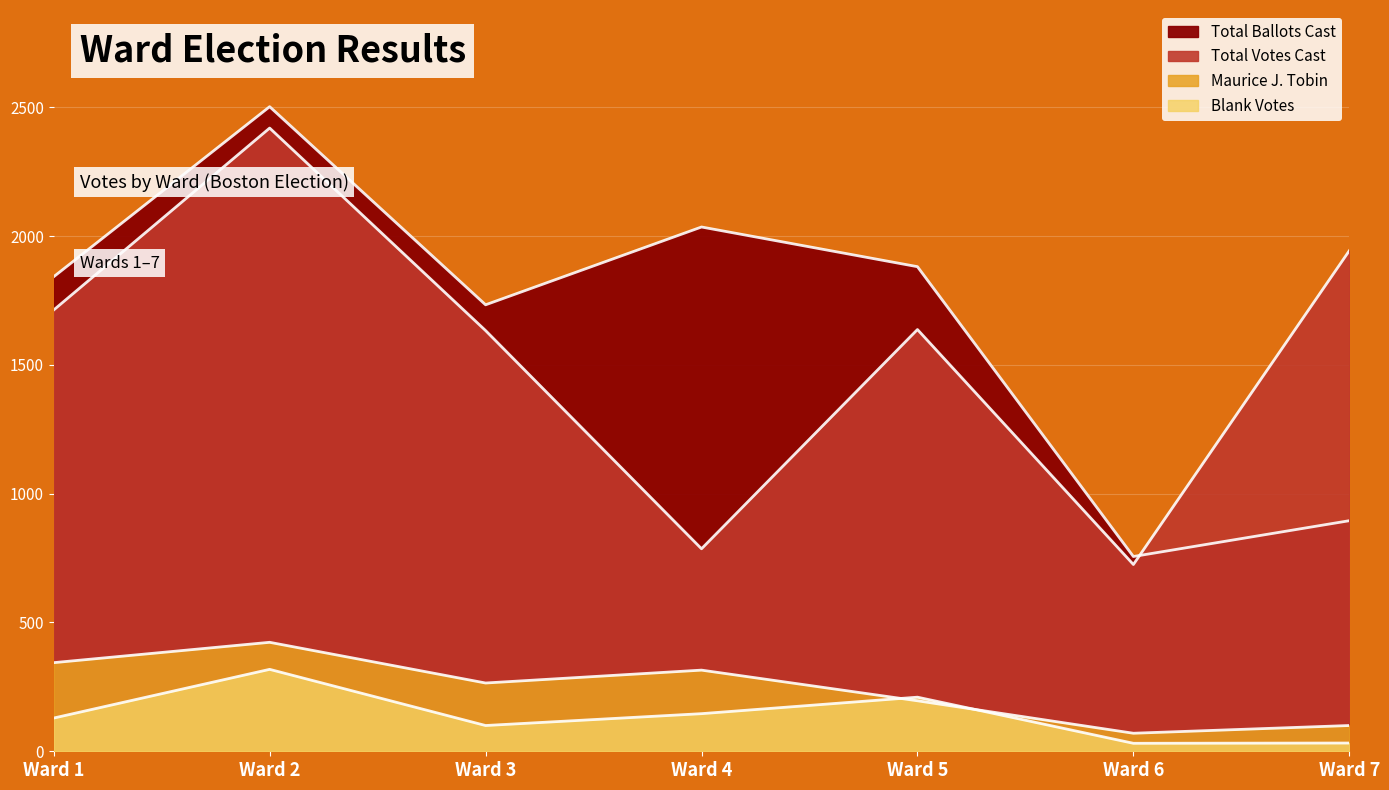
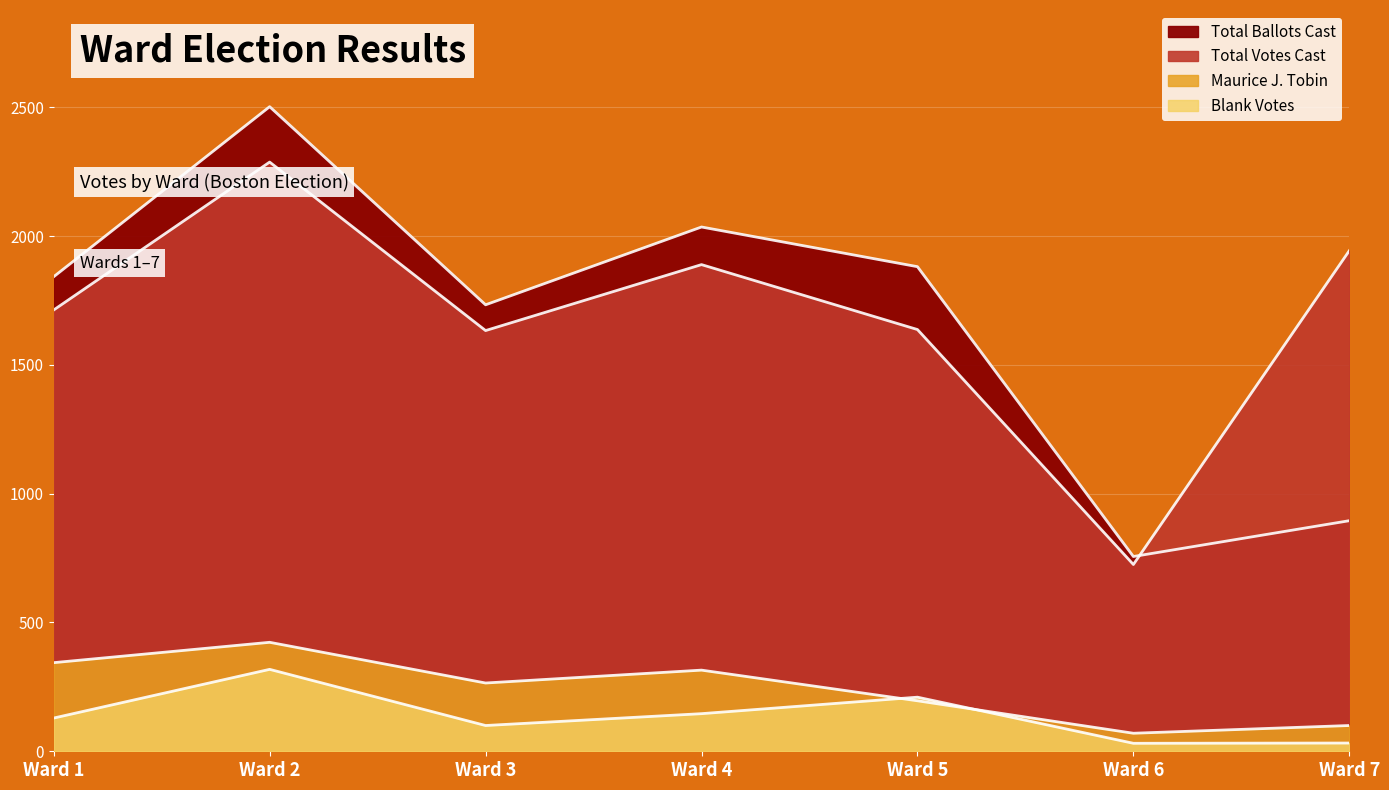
  {
    "Total Ballots Cast": {
      "Ward 1": 1840,
      "Ward 2": 2500,
      "Ward 3": 1730,
      "Ward 4": 2040,
      "Ward 5": 1880,
      "Ward 6": 760,
      "Ward 7": 900
    },
    "Total Votes Cast": {
      "Ward 1": 1710,
-     "Ward 2": 2420,
+     "Ward 2": 2290,
      "Ward 3": 1630,
-     "Ward 4": 790,
+     "Ward 4": 1890,
      "Ward 5": 1640,
      "Ward 6": 730,
      "Ward 7": 1940
    },
    "Maurice J. Tobin": {
      "Ward 1": 340,
      "Ward 2": 420,
      "Ward 3": 270,
      "Ward 4": 320,
      "Ward 5": 200,
      "Ward 6": 70,
      "Ward 7": 100
    },
    "Blank Votes": {
      "Ward 1": 130,
      "Ward 2": 320,
      "Ward 3": 100,
      "Ward 4": 150,
      "Ward 5": 210,
      "Ward 6": 30,
      "Ward 7": 30
    }
  }
